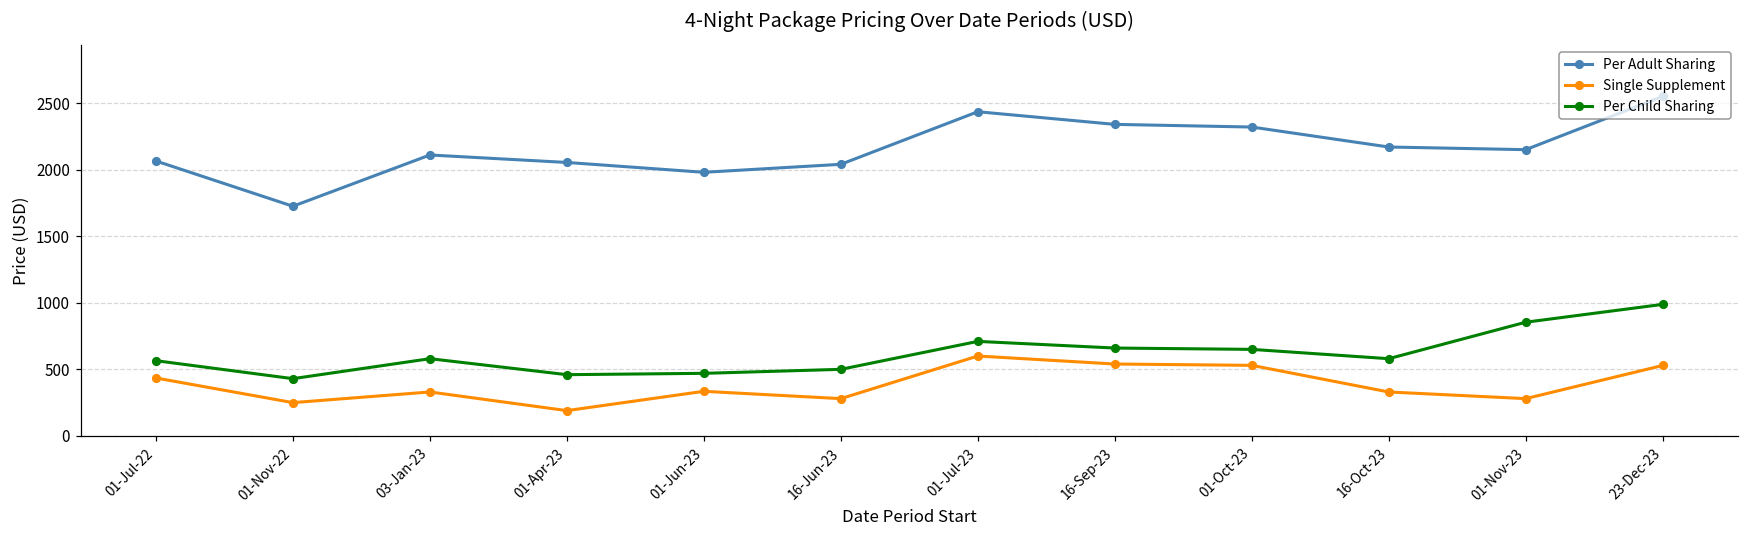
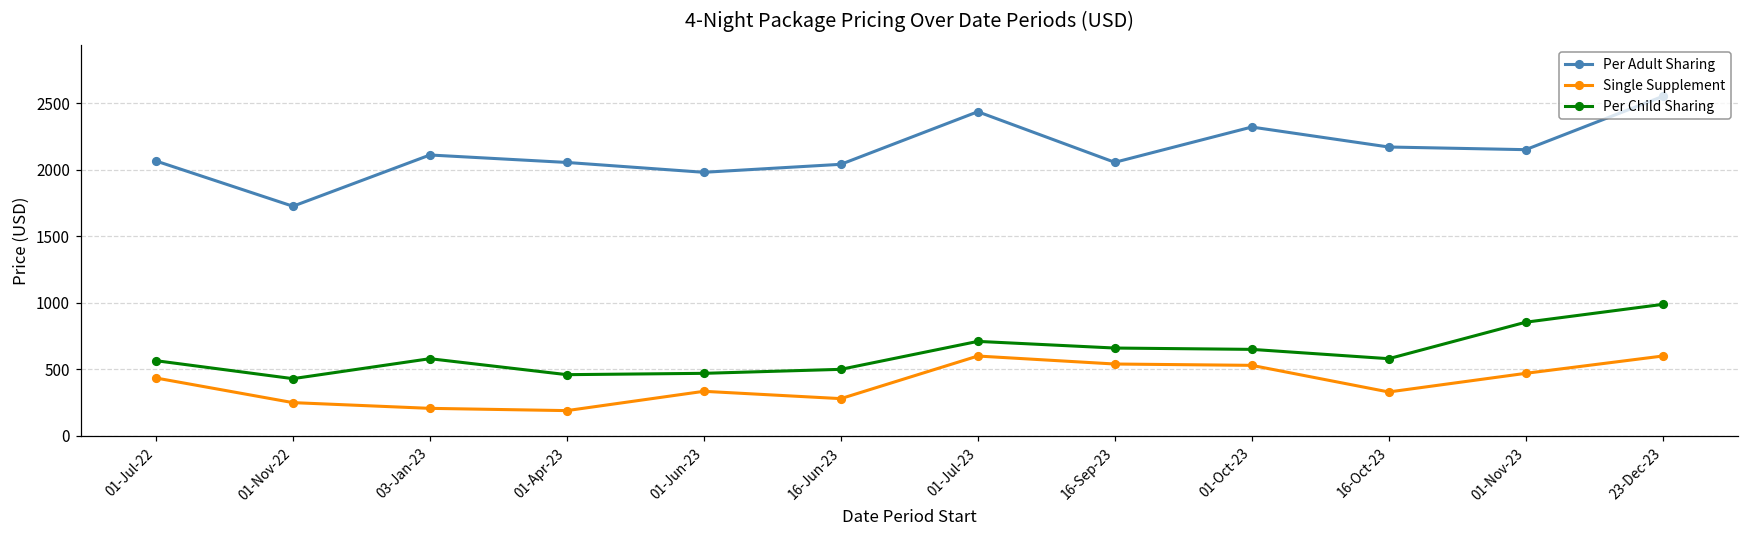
  {
    "Per Adult Sharing": {
      "01-Jul-22": 2070,
      "01-Nov-22": 1730,
      "03-Jan-23": 2110,
      "01-Apr-23": 2050,
      "01-Jun-23": 1980,
      "16-Jun-23": 2040,
      "01-Jul-23": 2440,
-     "16-Sep-23": 2340,
+     "16-Sep-23": 2060,
      "01-Oct-23": 2320,
      "16-Oct-23": 2170,
      "01-Nov-23": 2150
    },
    "Single Supplement": {
      "01-Jul-22": 440,
      "01-Nov-22": 250,
-     "03-Jan-23": 330,
+     "03-Jan-23": 210,
      "01-Apr-23": 190,
      "01-Jun-23": 340,
      "16-Jun-23": 280,
      "01-Jul-23": 600,
      "16-Sep-23": 540,
      "01-Oct-23": 530,
      "16-Oct-23": 330,
-     "01-Nov-23": 280,
-     "23-Dec-23": 530
+     "01-Nov-23": 470,
+     "23-Dec-23": 600
    },
    "Per Child Sharing": {
      "01-Jul-22": 570,
      "01-Nov-22": 430,
      "03-Jan-23": 580,
      "01-Apr-23": 460,
      "01-Jun-23": 470,
      "16-Jun-23": 500,
      "01-Jul-23": 710,
      "16-Sep-23": 660,
      "01-Oct-23": 650,
      "16-Oct-23": 580,
      "01-Nov-23": 850,
      "23-Dec-23": 990
    }
  }
